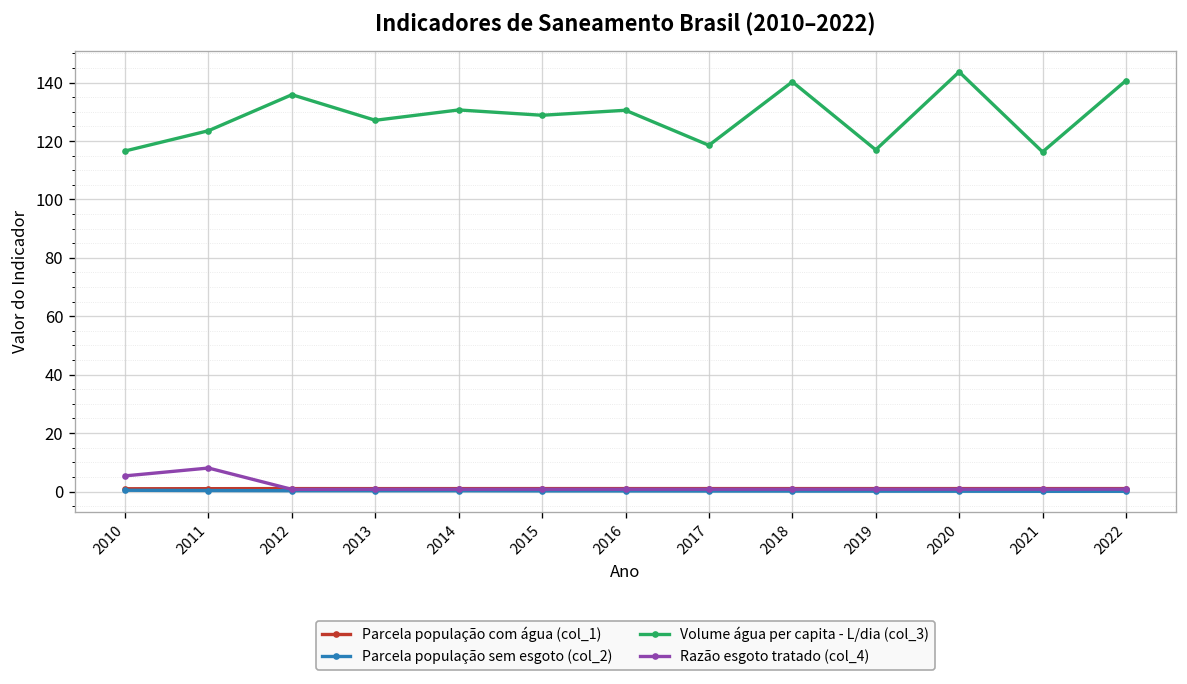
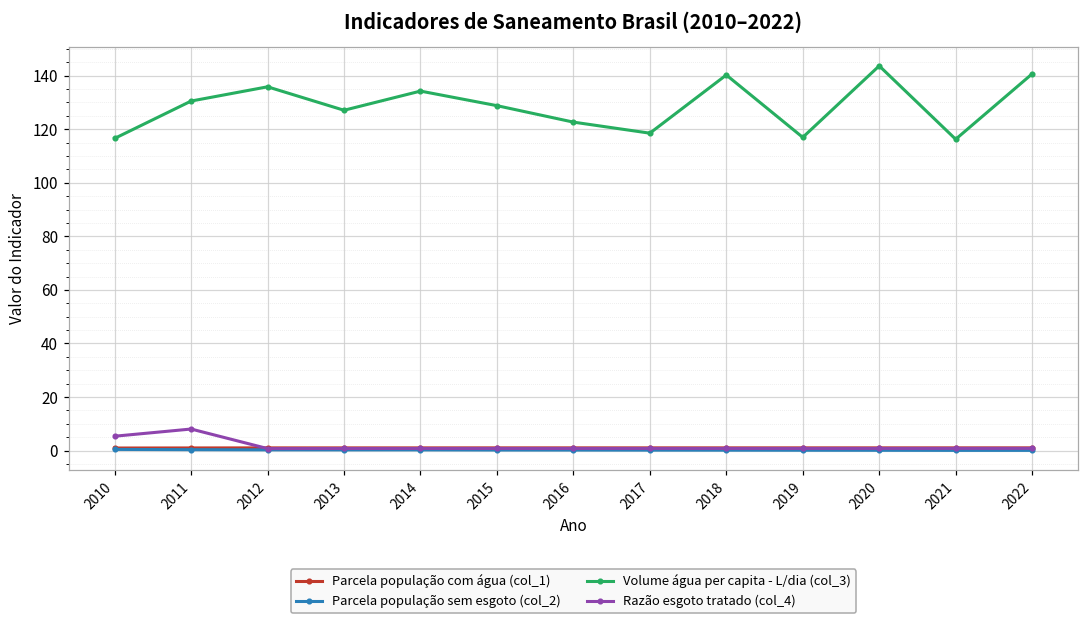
  {
    "Volume água per capita - L/dia (col_3)": {
      "2010": 117,
-     "2011": 124,
+     "2011": 131,
      "2012": 136,
      "2013": 127,
-     "2014": 131,
+     "2014": 134,
      "2015": 129,
-     "2016": 131,
+     "2016": 123,
      "2017": 119,
      "2018": 140,
      "2019": 117,
      "2020": 144,
      "2021": 116,
      "2022": 141
    },
    "Razão esgoto tratado (col_4)": {
      "2010": 5,
      "2011": 8
    }
  }
